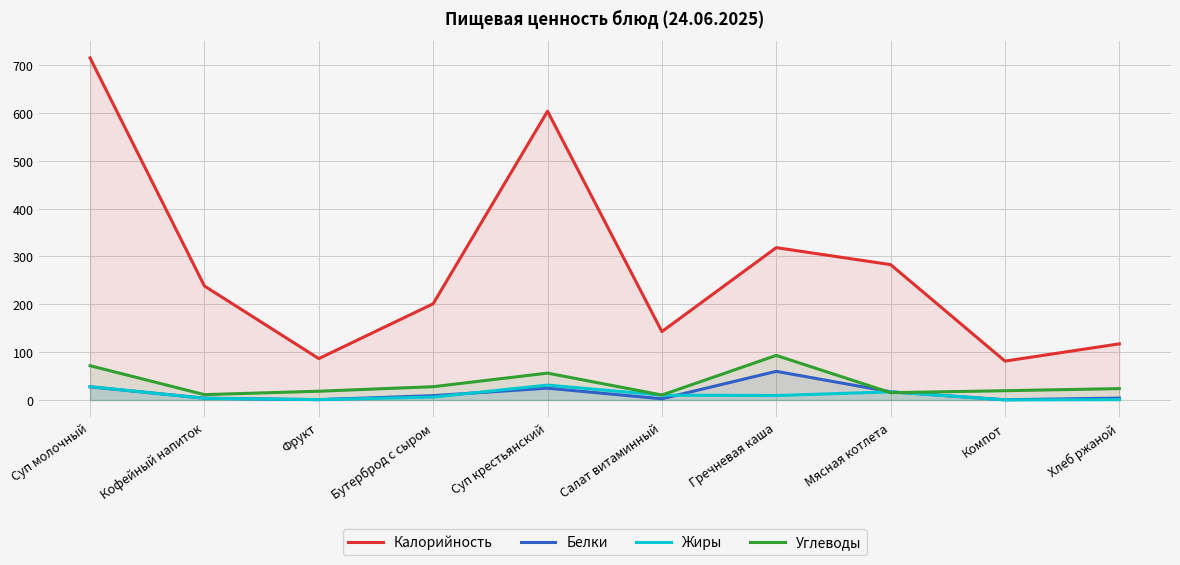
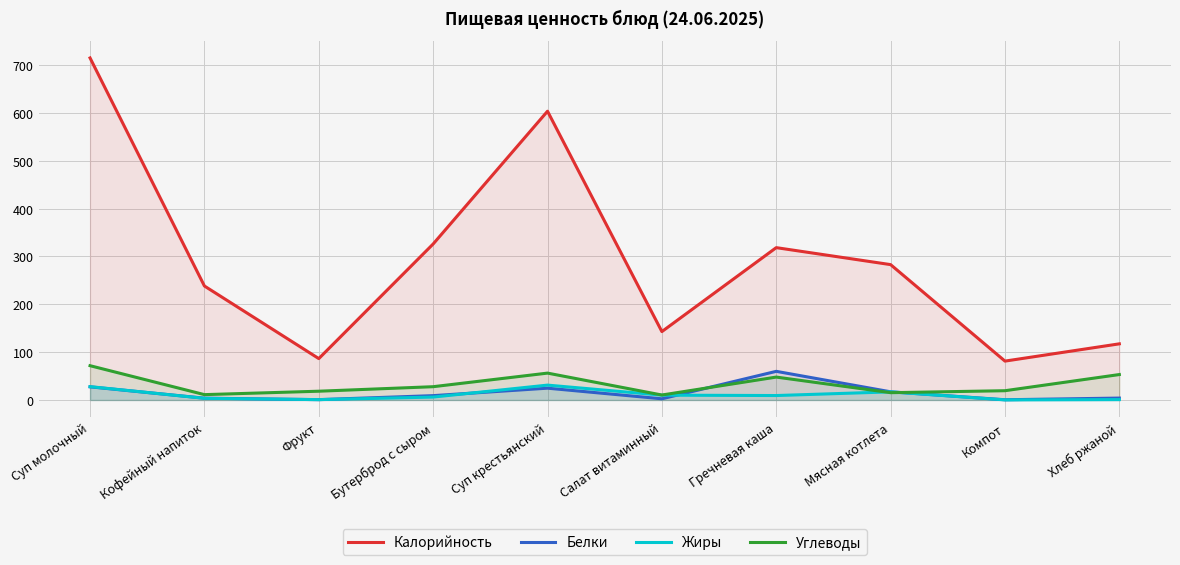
  {
    "Калорийность": {
      "Суп молочный": 720,
      "Кофейный напиток": 240,
      "Фрукт": 90,
-     "Бутерброд с сыром": 200,
+     "Бутерброд с сыром": 330,
      "Суп крестьянский": 600,
      "Салат витаминный": 140,
      "Гречневая каша": 320,
      "Мясная котлета": 280,
      "Компот": 80,
      "Хлеб ржаной": 120
    },
    "Белки": {
      "Суп крестьянский": 20,
      "Салат витаминный": 0,
      "Гречневая каша": 60
    },
    "Жиры": {
      "Суп крестьянский": 30,
      "Гречневая каша": 10
    },
    "Углеводы": {
      "Суп молочный": 70,
      "Кофейный напиток": 10,
      "Фрукт": 20,
      "Бутерброд с сыром": 30,
      "Суп крестьянский": 60,
-     "Гречневая каша": 90,
+     "Гречневая каша": 50,
      "Компот": 20,
-     "Хлеб ржаной": 20
+     "Хлеб ржаной": 50
    }
  }
